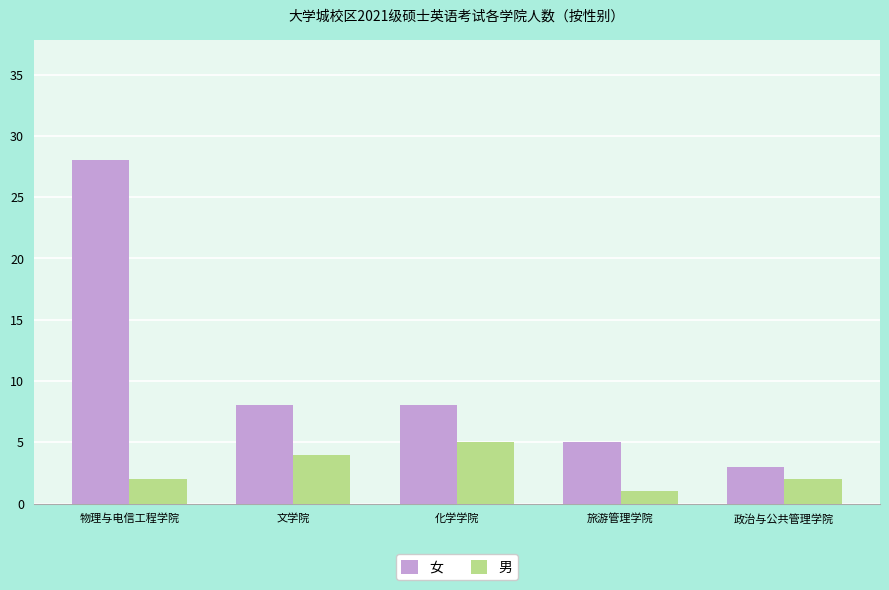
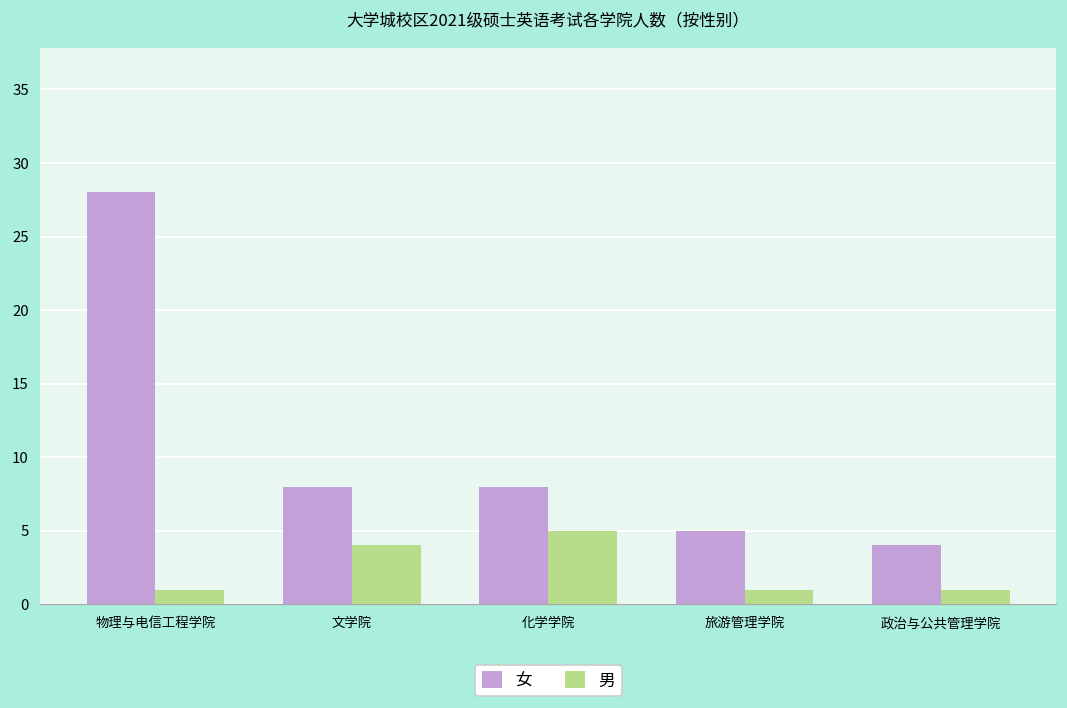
  {
    "女": {
      "物理与电信工程学院": 28,
      "文学院": 8,
      "化学学院": 8,
      "旅游管理学院": 5,
-     "政治与公共管理学院": 3
+     "政治与公共管理学院": 4
    },
    "男": {
-     "物理与电信工程学院": 2,
+     "物理与电信工程学院": 1,
      "文学院": 4,
      "化学学院": 5,
      "旅游管理学院": 1,
-     "政治与公共管理学院": 2
+     "政治与公共管理学院": 1
    }
  }
